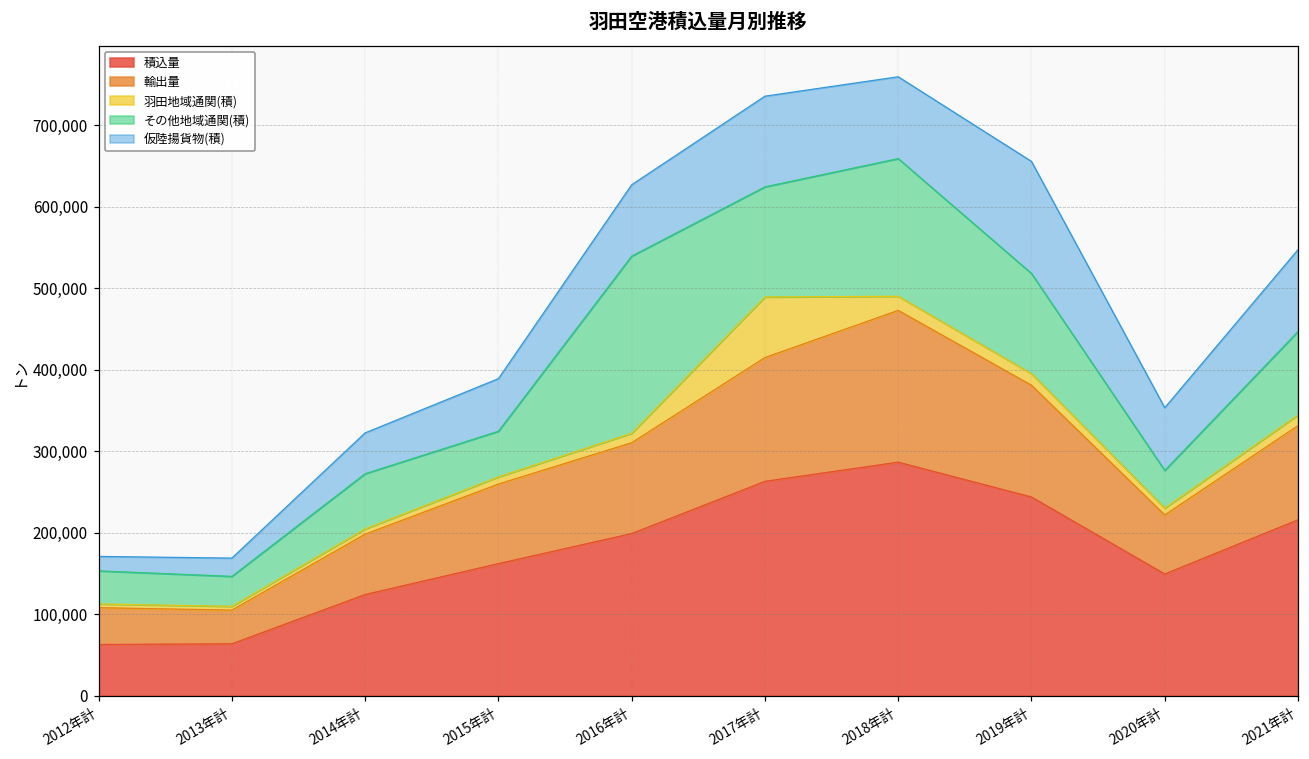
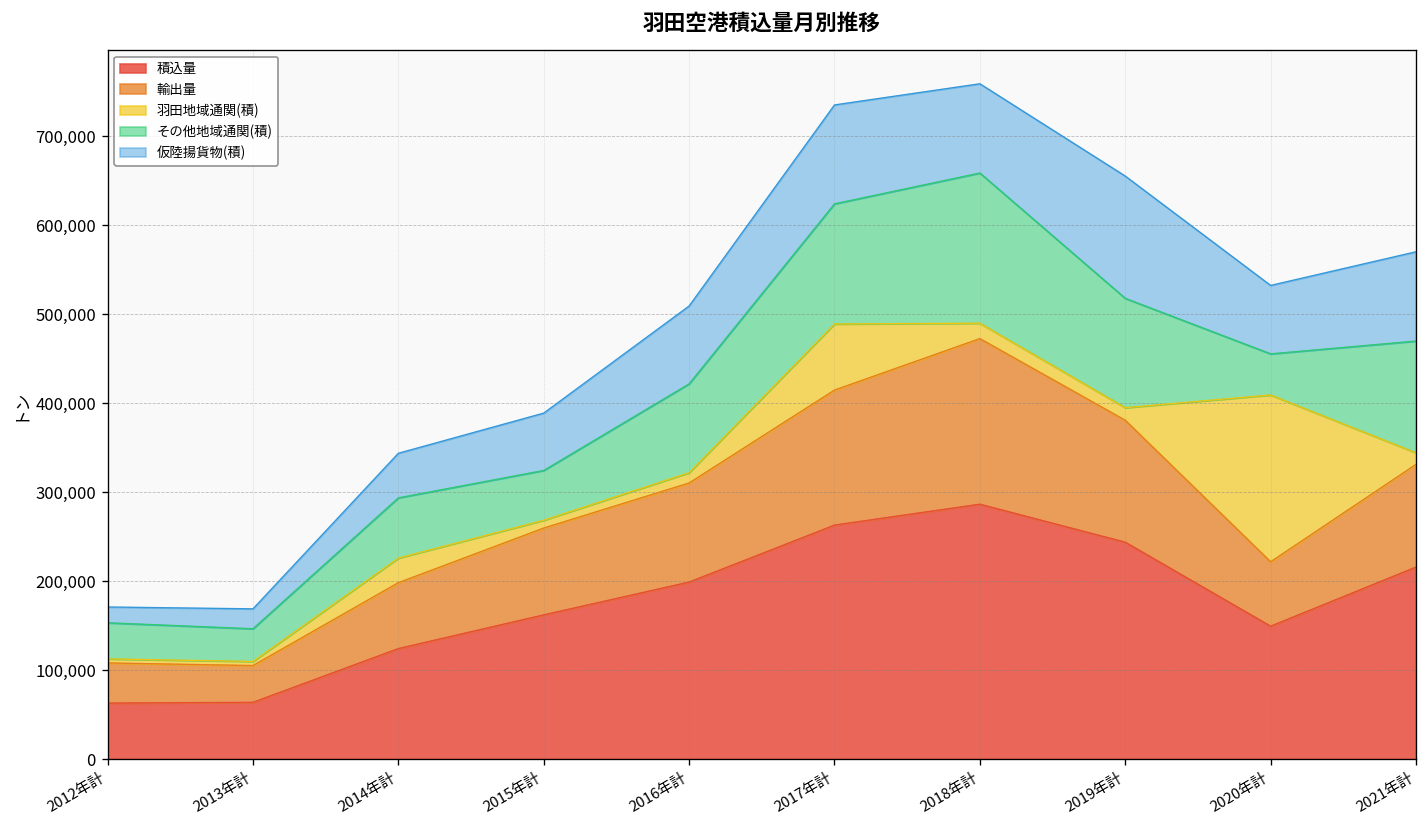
  {
    "羽田地域通関(積)": {
      "2012年計": "0",
      "2013年計": "0",
-     "2014年計": "10,000",
+     "2014年計": "30,000",
      "2015年計": "10,000",
      "2016年計": "10,000",
      "2017年計": "70,000",
      "2018年計": "20,000",
      "2019年計": "10,000",
-     "2020年計": "10,000",
+     "2020年計": "190,000",
      "2021年計": "10,000"
    },
    "その他地域通関(積)": {
      "2012年計": "40,000",
      "2013年計": "40,000",
      "2014年計": "70,000",
      "2015年計": "60,000",
-     "2016年計": "220,000",
+     "2016年計": "100,000",
      "2017年計": "140,000",
      "2018年計": "170,000",
      "2019年計": "120,000",
      "2020年計": "50,000",
-     "2021年計": "100,000"
+     "2021年計": "130,000"
    },
    "仮陸揚貨物(積)": {
      "2012年計": "20,000",
      "2013年計": "20,000",
      "2014年計": "50,000",
      "2015年計": "60,000",
      "2016年計": "90,000",
      "2017年計": "110,000",
      "2018年計": "100,000",
      "2019年計": "140,000",
      "2020年計": "80,000",
      "2021年計": "100,000"
    }
  }
